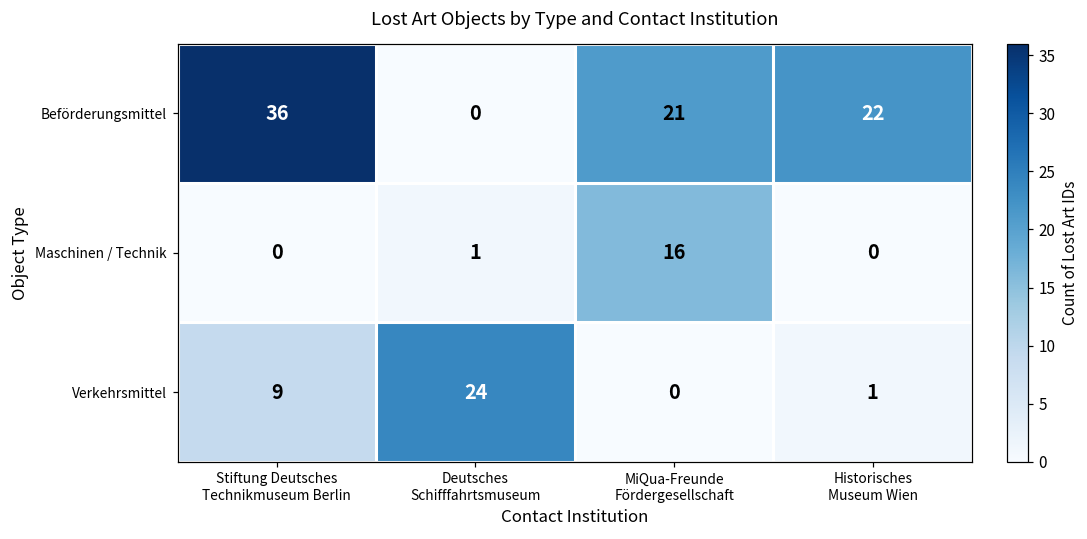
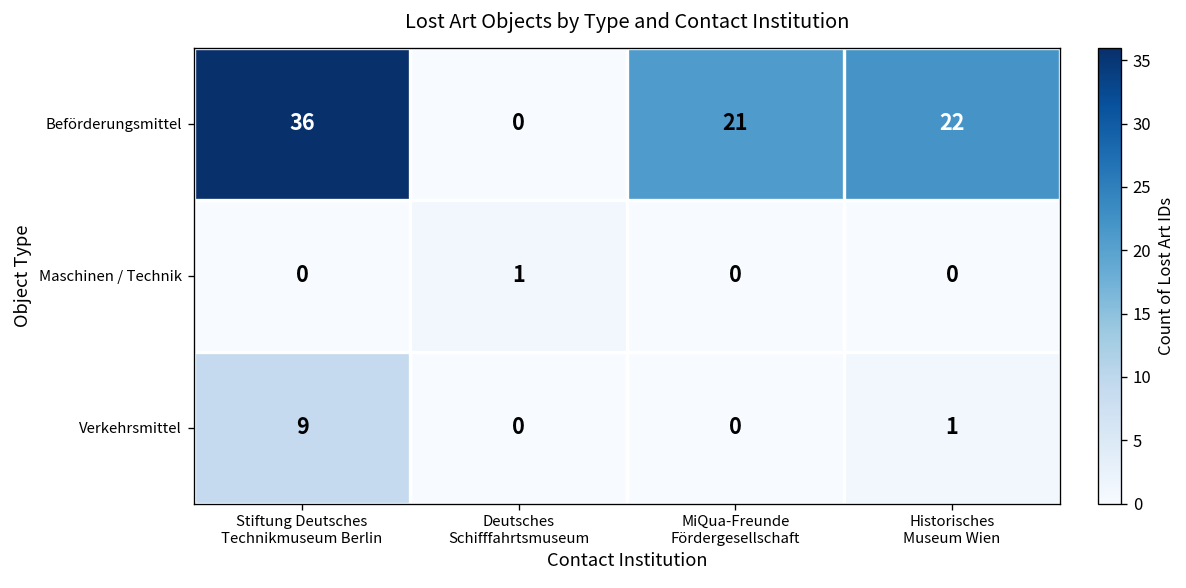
  {
    "Beförderungsmittel": {
      "Stiftung Deutsches Technikmuseum Berlin": 36,
      "Deutsches Schifffahrtsmuseum": 0,
      "MiQua-Freunde Fördergesellschaft": 21,
      "Historisches Museum Wien": 22
    },
    "Maschinen / Technik": {
      "Stiftung Deutsches Technikmuseum Berlin": 0,
      "Deutsches Schifffahrtsmuseum": 1,
-     "MiQua-Freunde Fördergesellschaft": 16,
+     "MiQua-Freunde Fördergesellschaft": 0,
      "Historisches Museum Wien": 0
    },
    "Verkehrsmittel": {
      "Stiftung Deutsches Technikmuseum Berlin": 9,
-     "Deutsches Schifffahrtsmuseum": 24,
+     "Deutsches Schifffahrtsmuseum": 0,
      "MiQua-Freunde Fördergesellschaft": 0,
      "Historisches Museum Wien": 1
    }
  }
